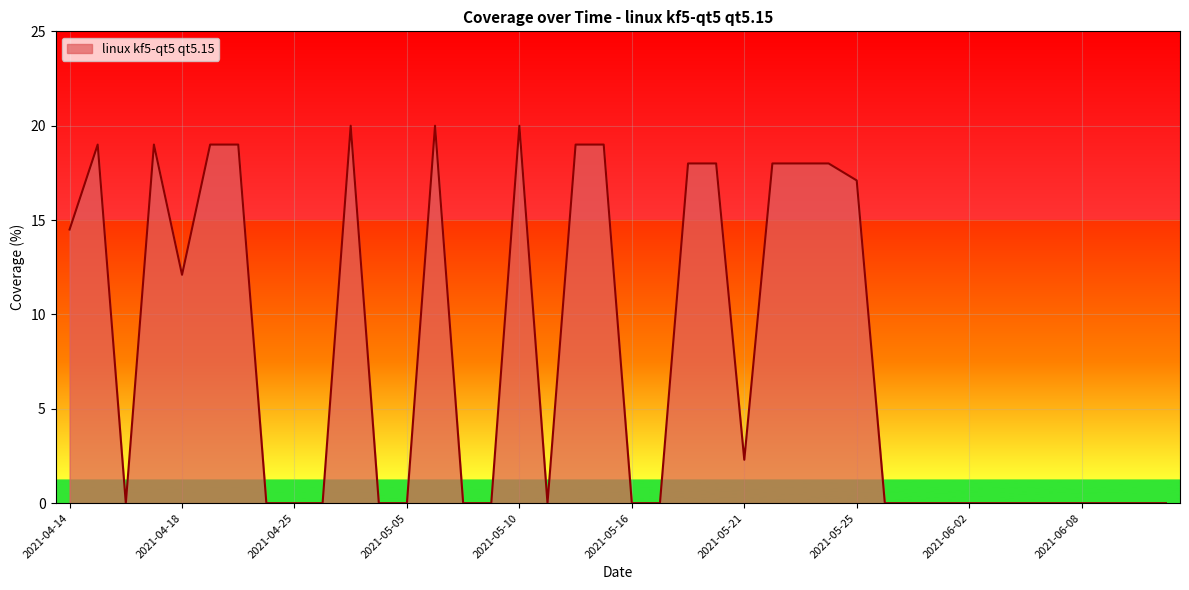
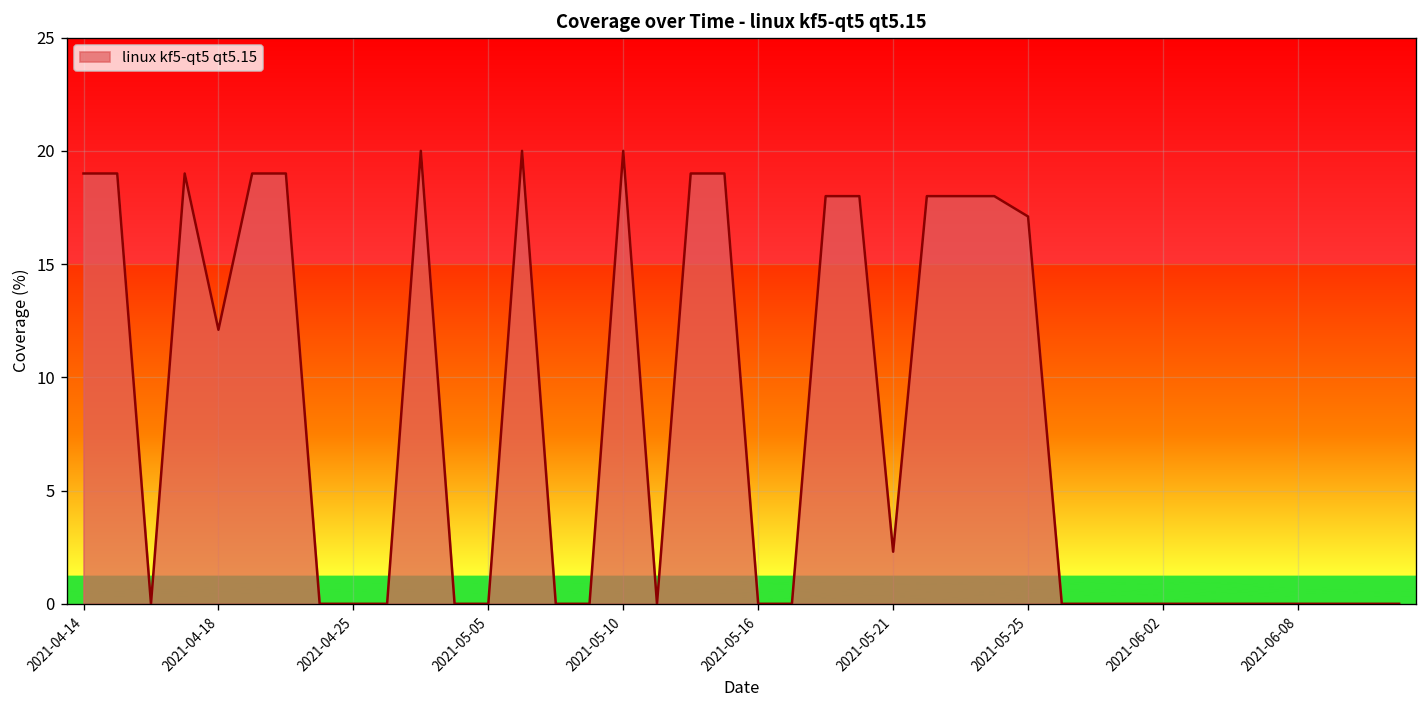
  {
-   "2021-04-14": 14.5,
+   "2021-04-14": 19.0,
    "2021-04-18": 12.1,
    "2021-04-25": 0.0,
    "2021-05-05": 0.0,
    "2021-05-10": 20.0,
    "2021-05-16": 0.0,
    "2021-05-21": 2.3,
    "2021-05-25": 17.1,
    "2021-06-02": 0.0,
    "2021-06-08": 0.0
  }
